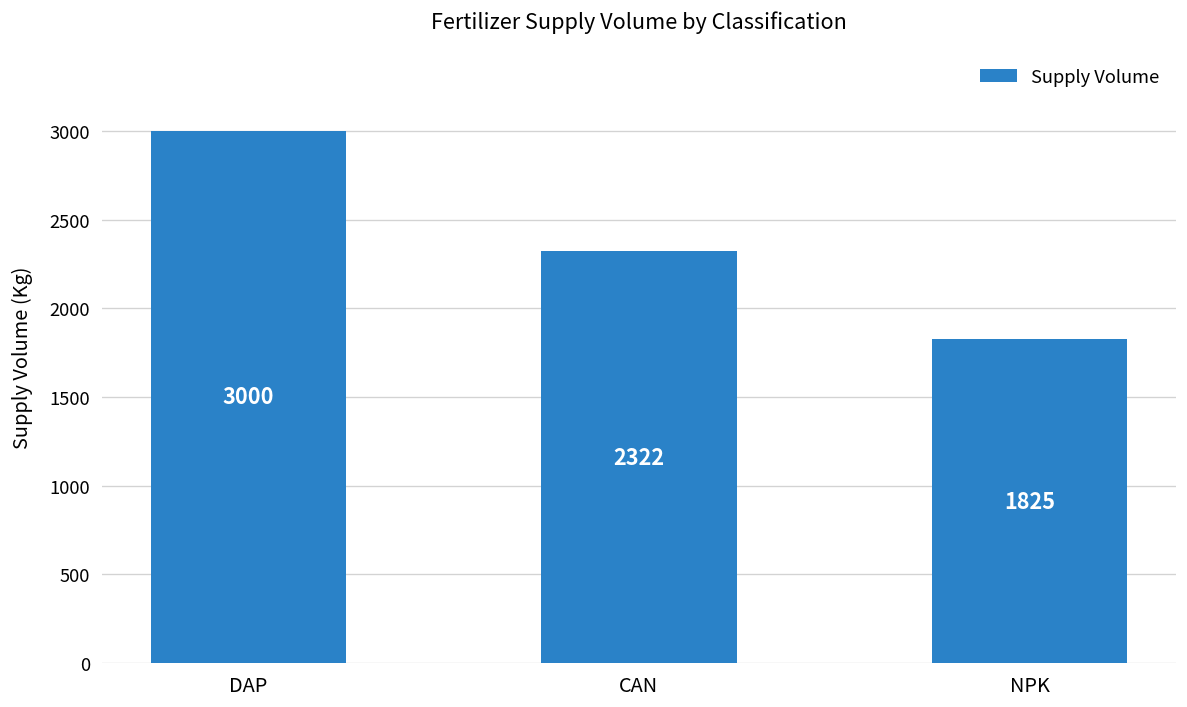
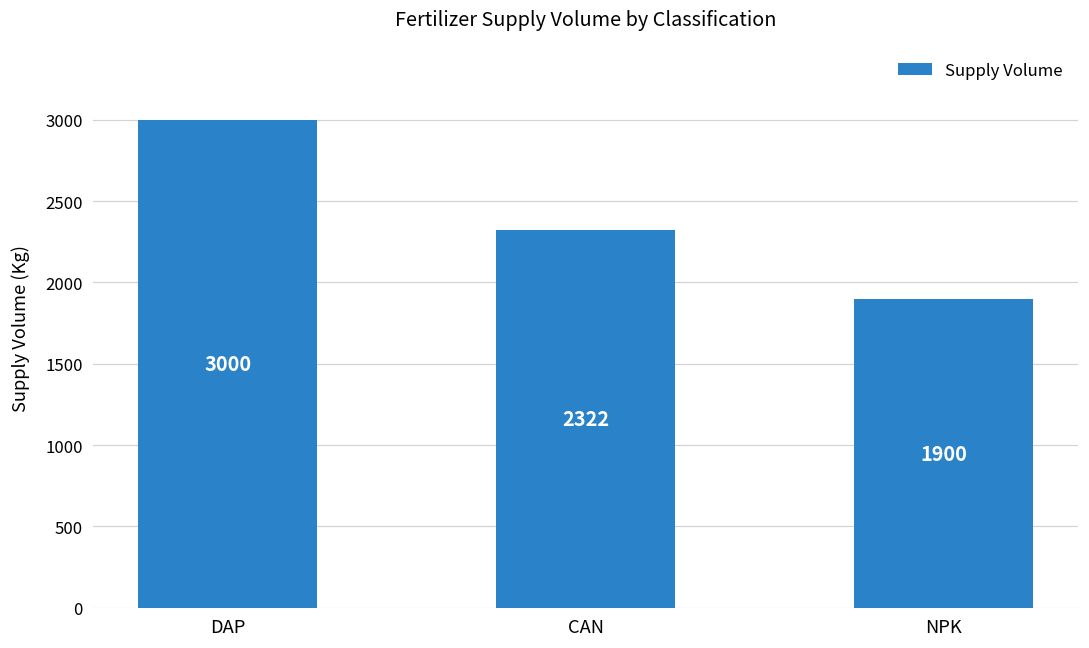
  {
    "DAP": 3000,
    "CAN": 2322,
-   "NPK": 1825
+   "NPK": 1900
  }
